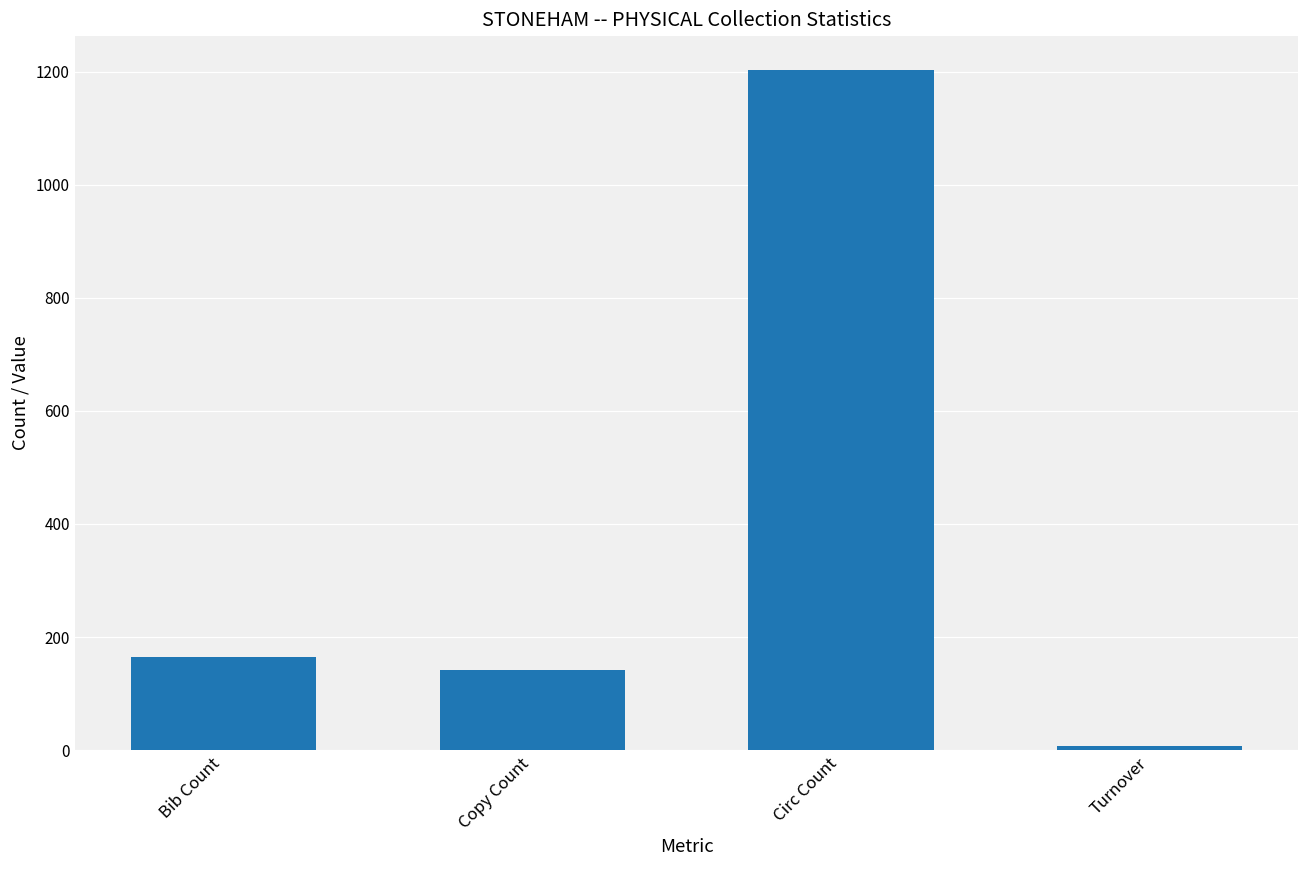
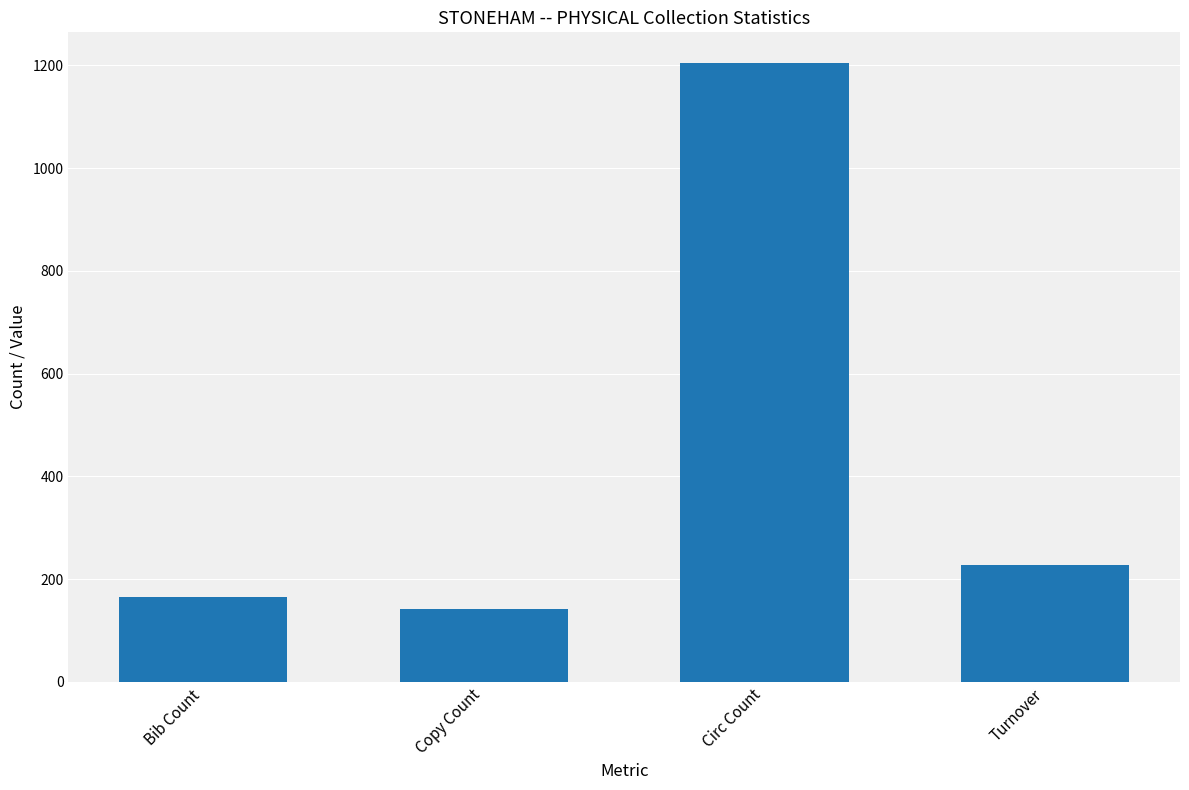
  {
    "Bib Count": 170,
    "Copy Count": 140,
    "Circ Count": 1200,
-   "Turnover": 10
+   "Turnover": 230
  }
